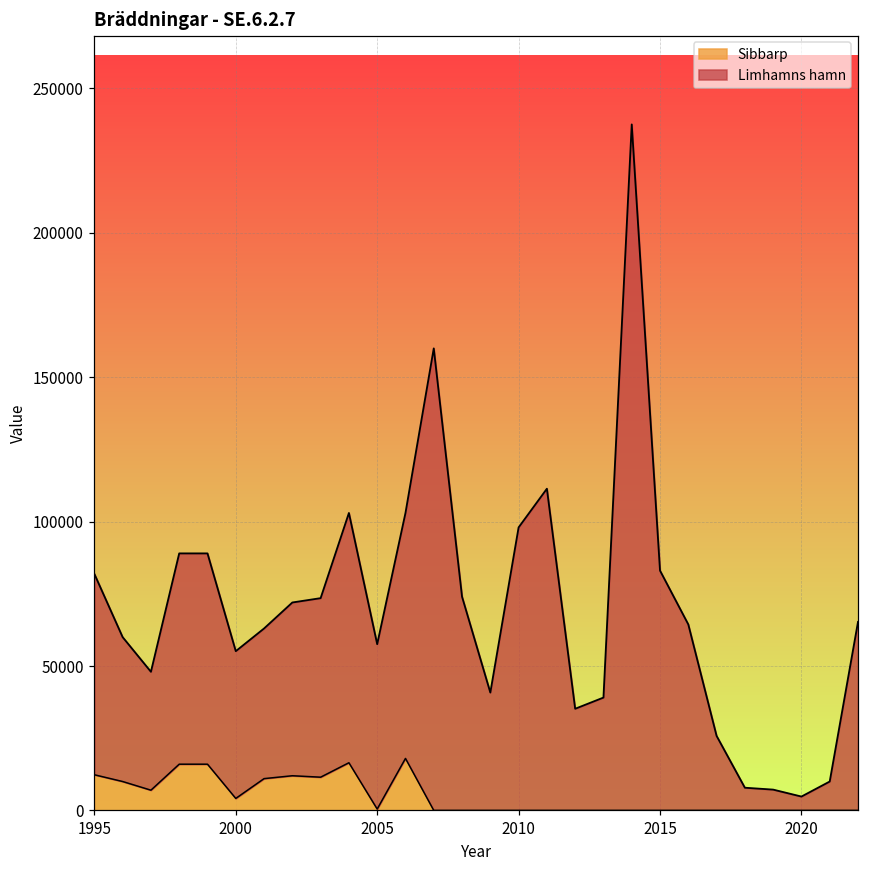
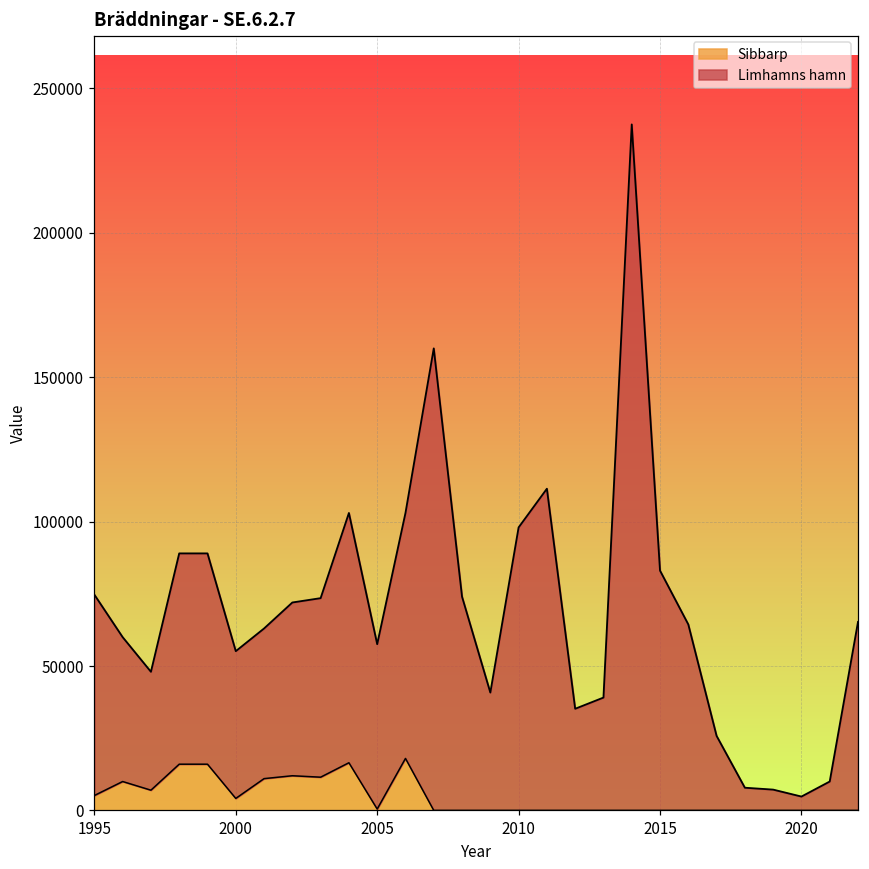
  {
    "Sibbarp": {
-     "1995": 12000,
+     "1995": 5000,
      "2000": 4000,
      "2005": 0,
      "2010": 0,
      "2015": 0,
      "2020": 0
    },
    "Limhamns hamn": {
      "1995": 70000,
      "2000": 51000,
      "2005": 57000,
      "2010": 98000,
      "2015": 83000,
      "2020": 5000
    }
  }
